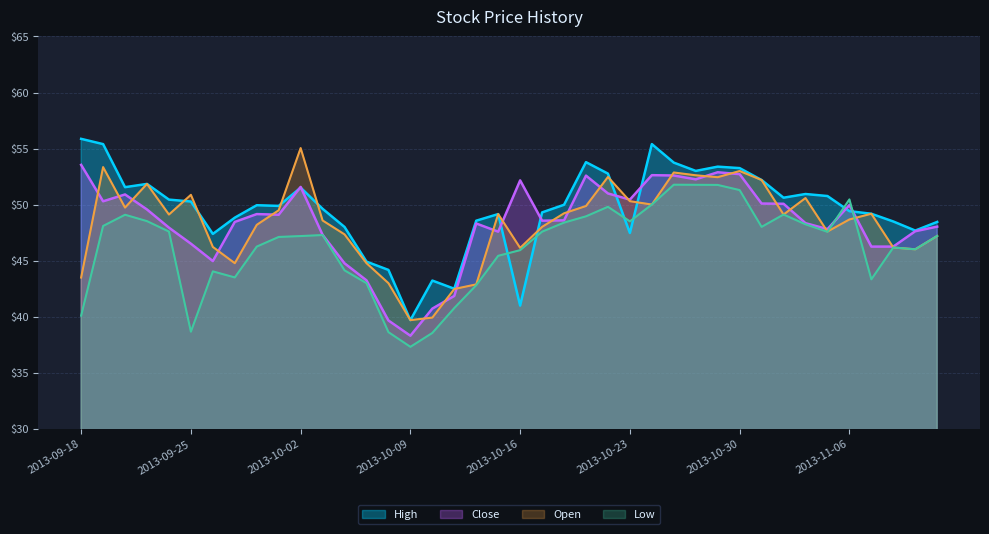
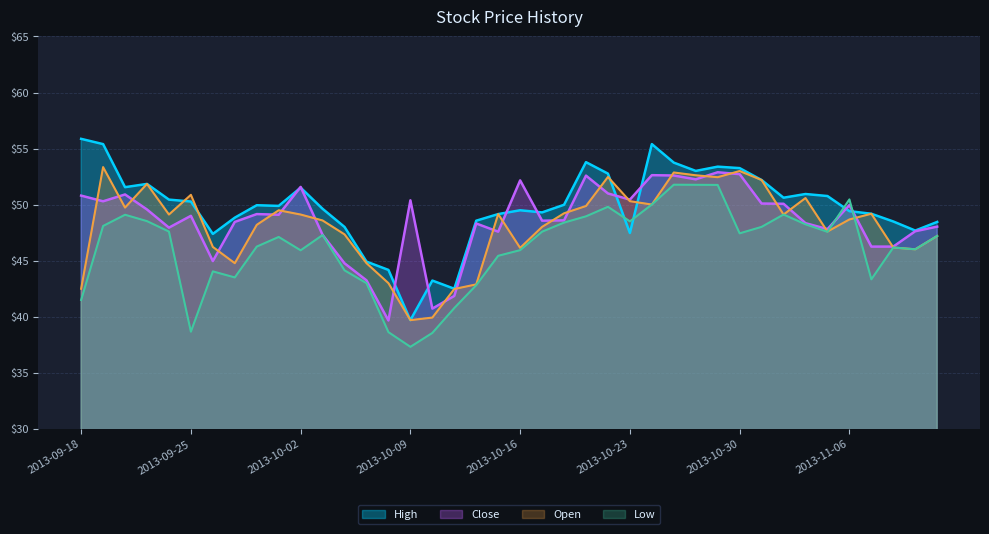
  {
    "High": {
      "2013-09-18": "$55.9",
      "2013-09-25": "$50.3",
-     "2013-10-16": "$41.0",
+     "2013-10-16": "$49.5",
      "2013-10-23": "$47.5",
      "2013-10-30": "$53.3",
      "2013-11-06": "$49.4"
    },
    "Close": {
-     "2013-09-18": "$53.5",
-     "2013-09-25": "$46.5",
-     "2013-10-09": "$38.3",
+     "2013-09-18": "$50.8",
+     "2013-09-25": "$49.0",
+     "2013-10-09": "$50.4",
      "2013-10-16": "$52.2",
      "2013-10-30": "$52.7",
      "2013-11-06": "$50.0"
    },
    "Open": {
-     "2013-09-18": "$43.5",
+     "2013-09-18": "$42.5",
      "2013-09-25": "$50.9",
-     "2013-10-02": "$55.0",
+     "2013-10-02": "$49.1",
      "2013-10-30": "$53.0",
      "2013-11-06": "$48.7"
    },
    "Low": {
-     "2013-09-18": "$40.1",
+     "2013-09-18": "$41.5",
      "2013-09-25": "$38.7",
-     "2013-10-02": "$47.2",
+     "2013-10-02": "$45.9",
      "2013-10-09": "$37.3",
      "2013-10-23": "$48.5",
-     "2013-10-30": "$51.3",
+     "2013-10-30": "$47.4",
      "2013-11-06": "$50.5"
    }
  }
